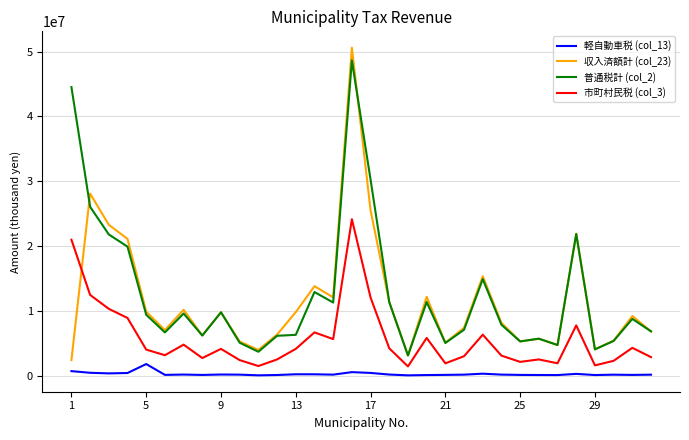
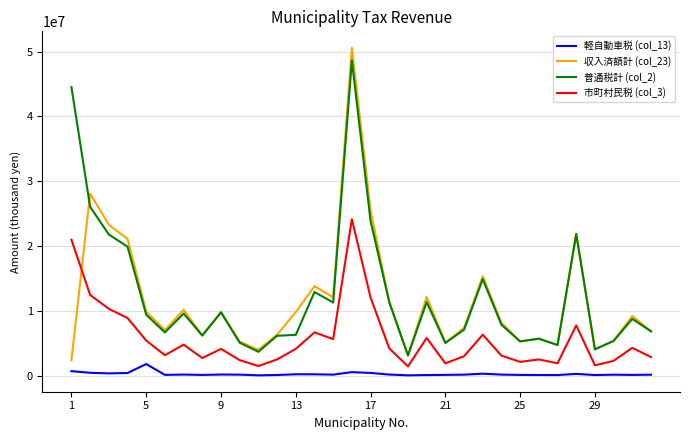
  {
    "軽自動車税 (col_13)": {
      "1": 1000000,
      "5": 2000000,
      "9": 0,
      "13": 0,
      "17": 0,
      "21": 0,
      "25": 0,
      "29": 0
    },
    "収入済額計 (col_23)": {
      "1": 2000000,
      "5": 10000000,
      "13": 10000000,
      "17": 26000000
    },
    "普通税計 (col_2)": {
      "1": 45000000,
      "5": 9000000,
      "13": 6000000,
-     "17": 30000000
+     "17": 24000000
    },
    "市町村民税 (col_3)": {
      "1": 21000000,
-     "5": 4000000,
+     "5": 5000000,
      "9": 4000000,
      "13": 4000000,
      "17": 12000000,
      "21": 2000000,
      "25": 2000000,
      "29": 2000000
    }
  }
